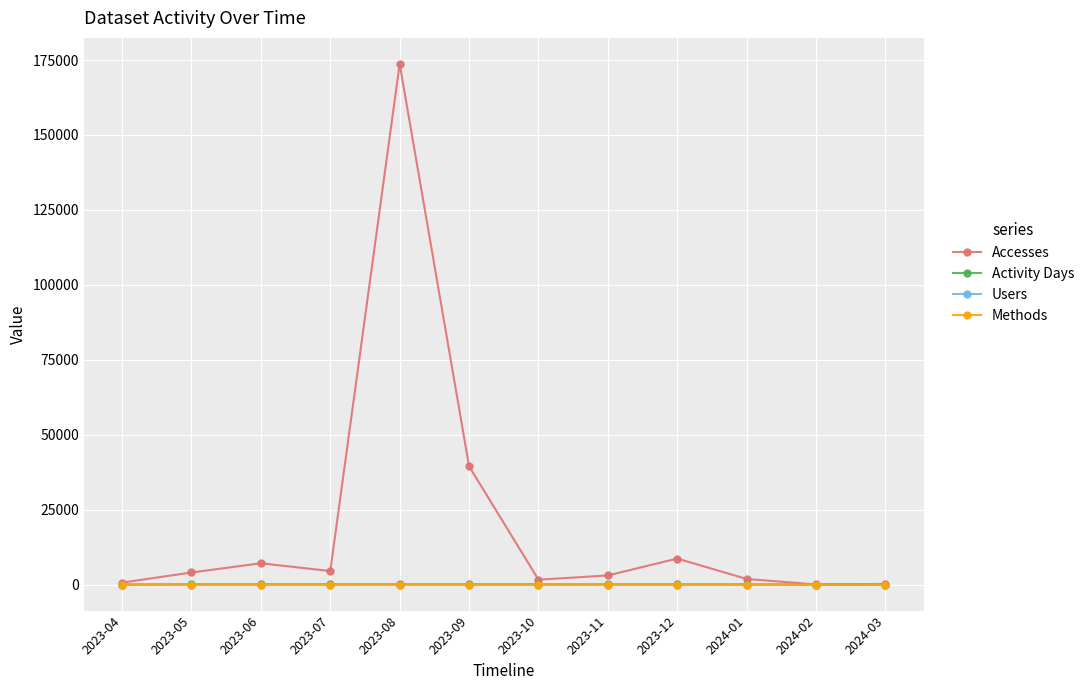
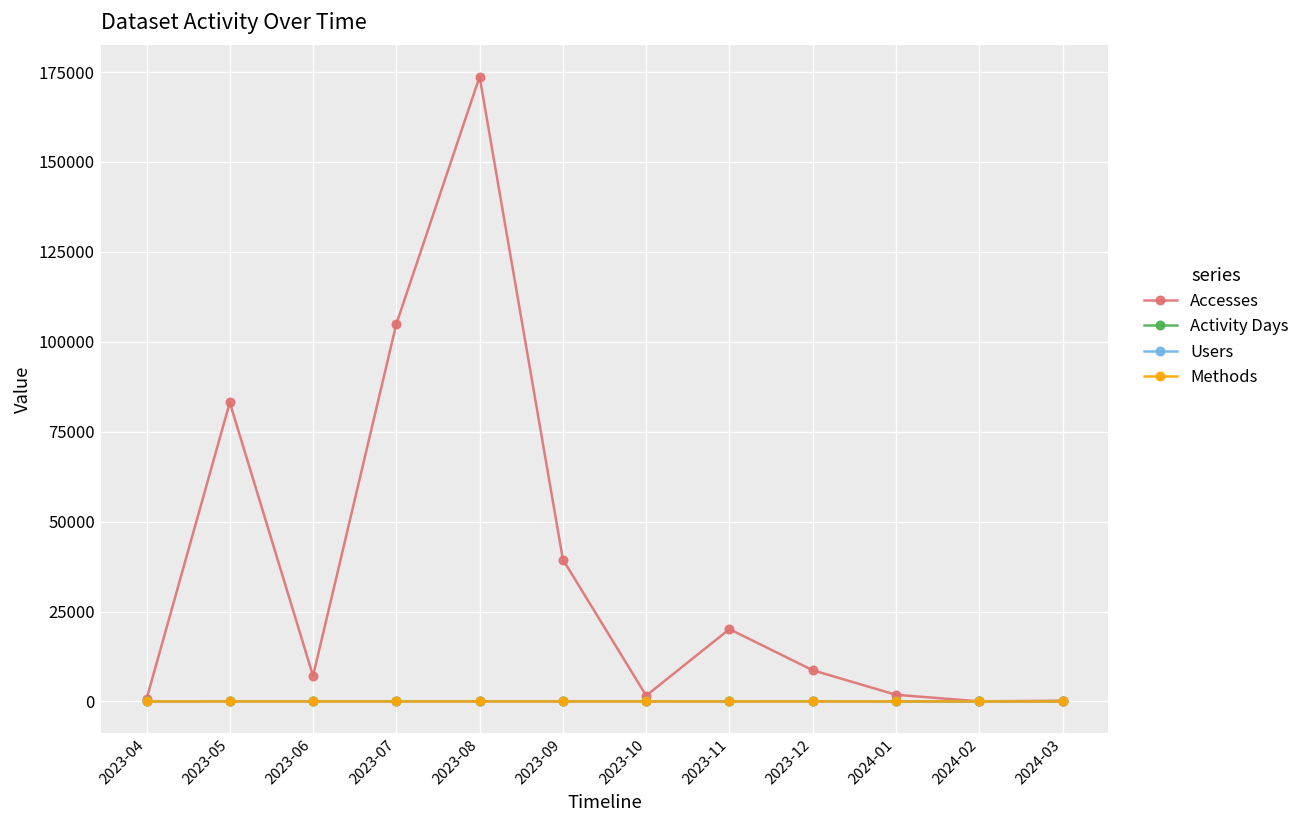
  {
    "Accesses": {
-     "2023-05": 4000,
+     "2023-05": 83000,
      "2023-06": 7000,
-     "2023-07": 5000,
+     "2023-07": 105000,
      "2023-08": 174000,
      "2023-09": 39000,
      "2023-10": 2000,
-     "2023-11": 3000,
+     "2023-11": 20000,
      "2023-12": 9000,
      "2024-01": 2000
    }
  }
